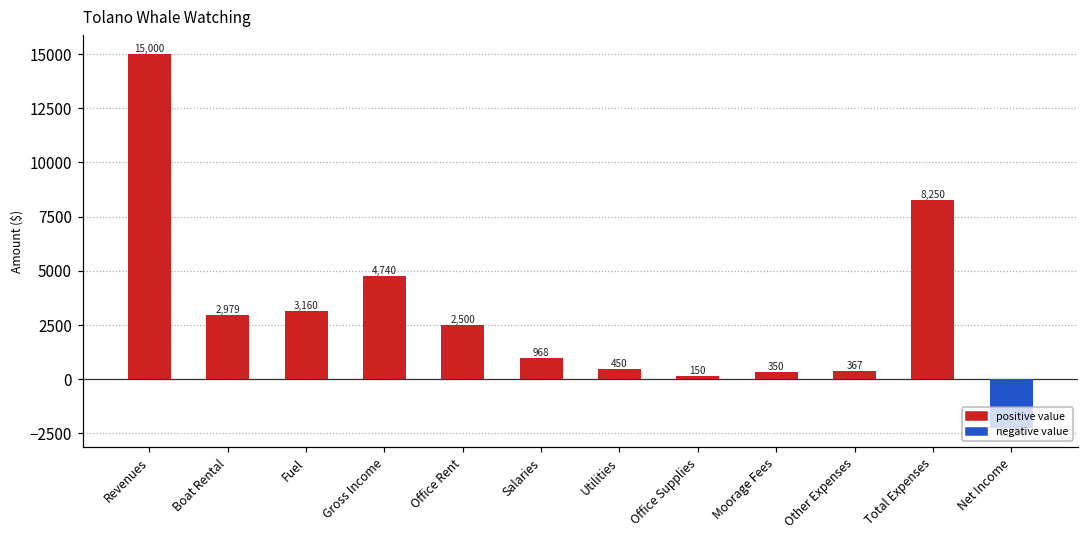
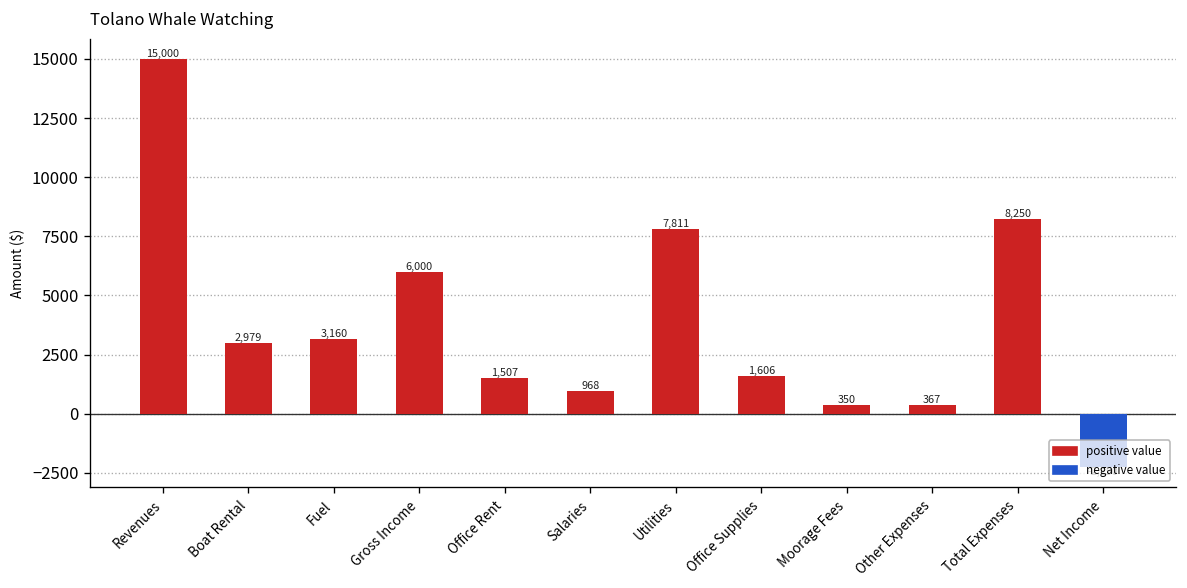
  {
    "Revenues": "15,000",
    "Boat Rental": "2,979",
    "Fuel": "3,160",
-   "Gross Income": "4,740",
-   "Office Rent": "2,500",
+   "Gross Income": "6,000",
+   "Office Rent": "1,507",
    "Salaries": "968",
-   "Utilities": "450",
-   "Office Supplies": "150",
+   "Utilities": "7,811",
+   "Office Supplies": "1,606",
    "Moorage Fees": "350",
    "Other Expenses": "367",
    "Total Expenses": "8,250"
  }
